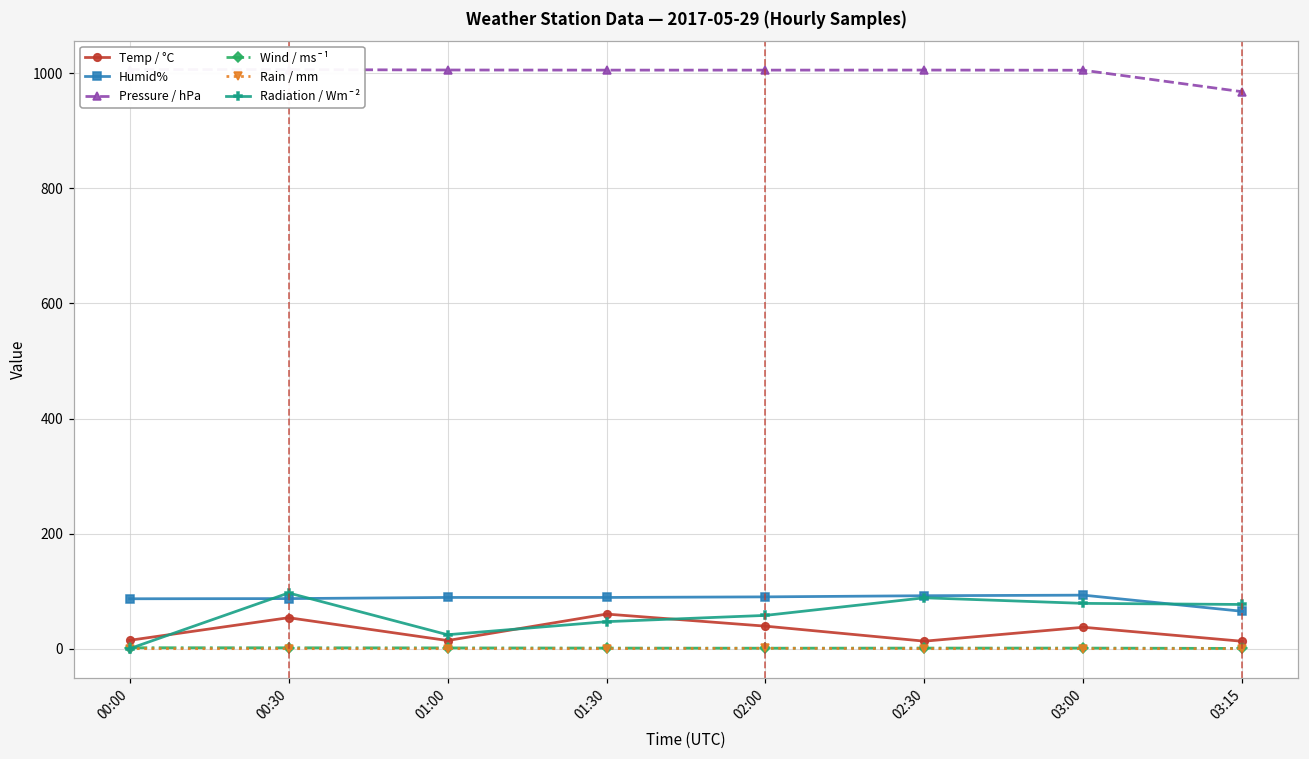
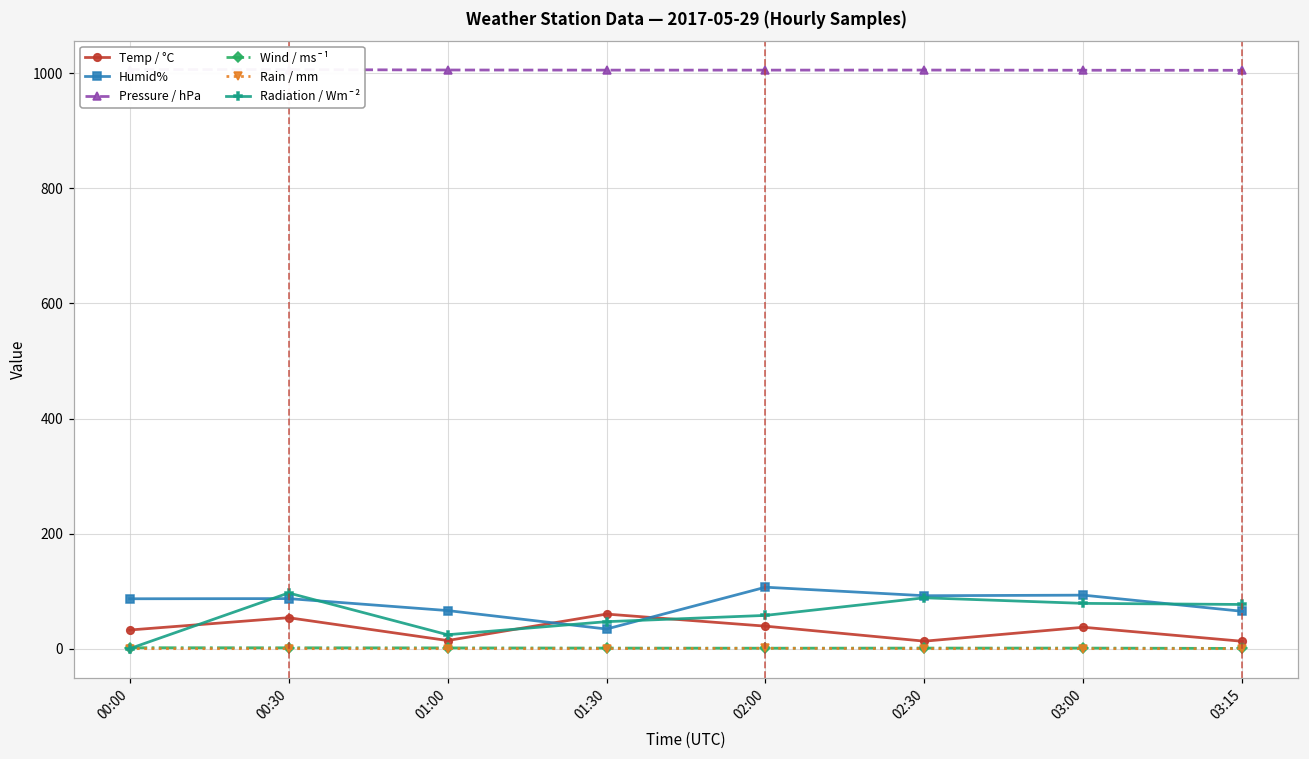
  {
    "Temp / °C": {
-     "00:00": 10,
+     "00:00": 30,
      "00:30": 50,
      "01:00": 10,
      "01:30": 60,
      "02:00": 40,
      "02:30": 10,
      "03:00": 40,
      "03:15": 10
    },
    "Humid%": {
      "00:00": 90,
      "00:30": 90,
-     "01:00": 90,
-     "01:30": 90,
-     "02:00": 90,
+     "01:00": 70,
+     "01:30": 30,
+     "02:00": 110,
      "03:00": 90,
      "03:15": 60
    },
    "Pressure / hPa": {
      "01:00": 1010,
      "01:30": 1010,
      "02:00": 1010,
      "02:30": 1010,
      "03:00": 1010,
-     "03:15": 970
+     "03:15": 1010
    }
  }
